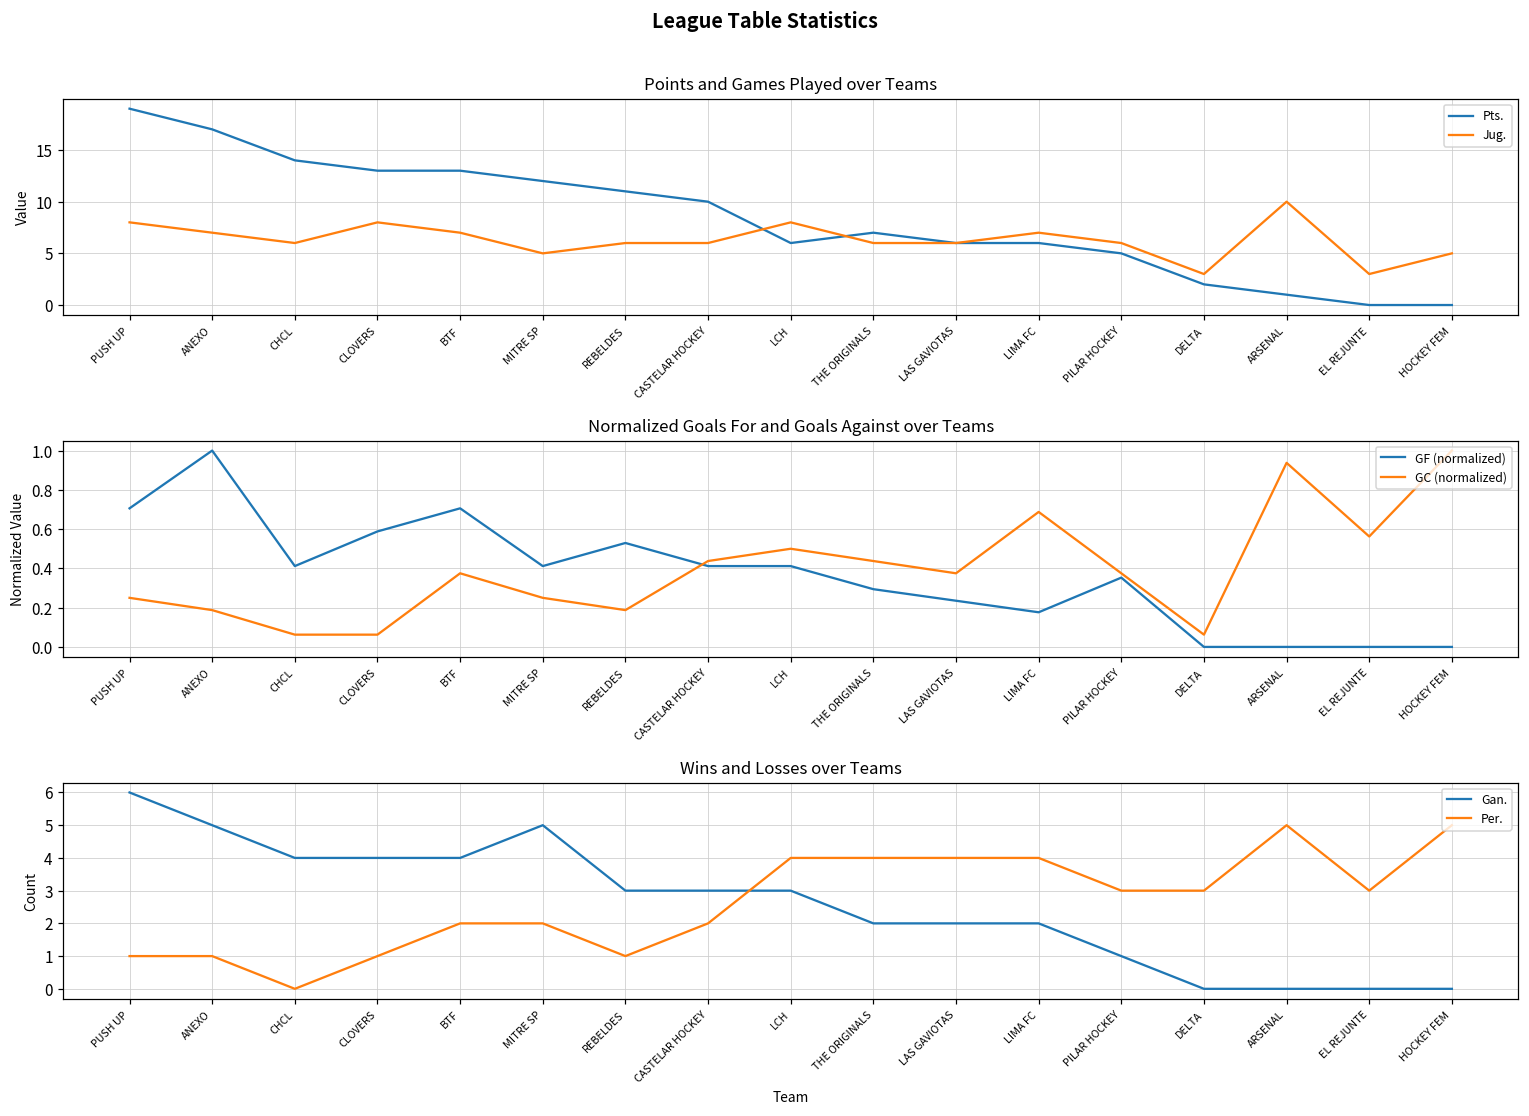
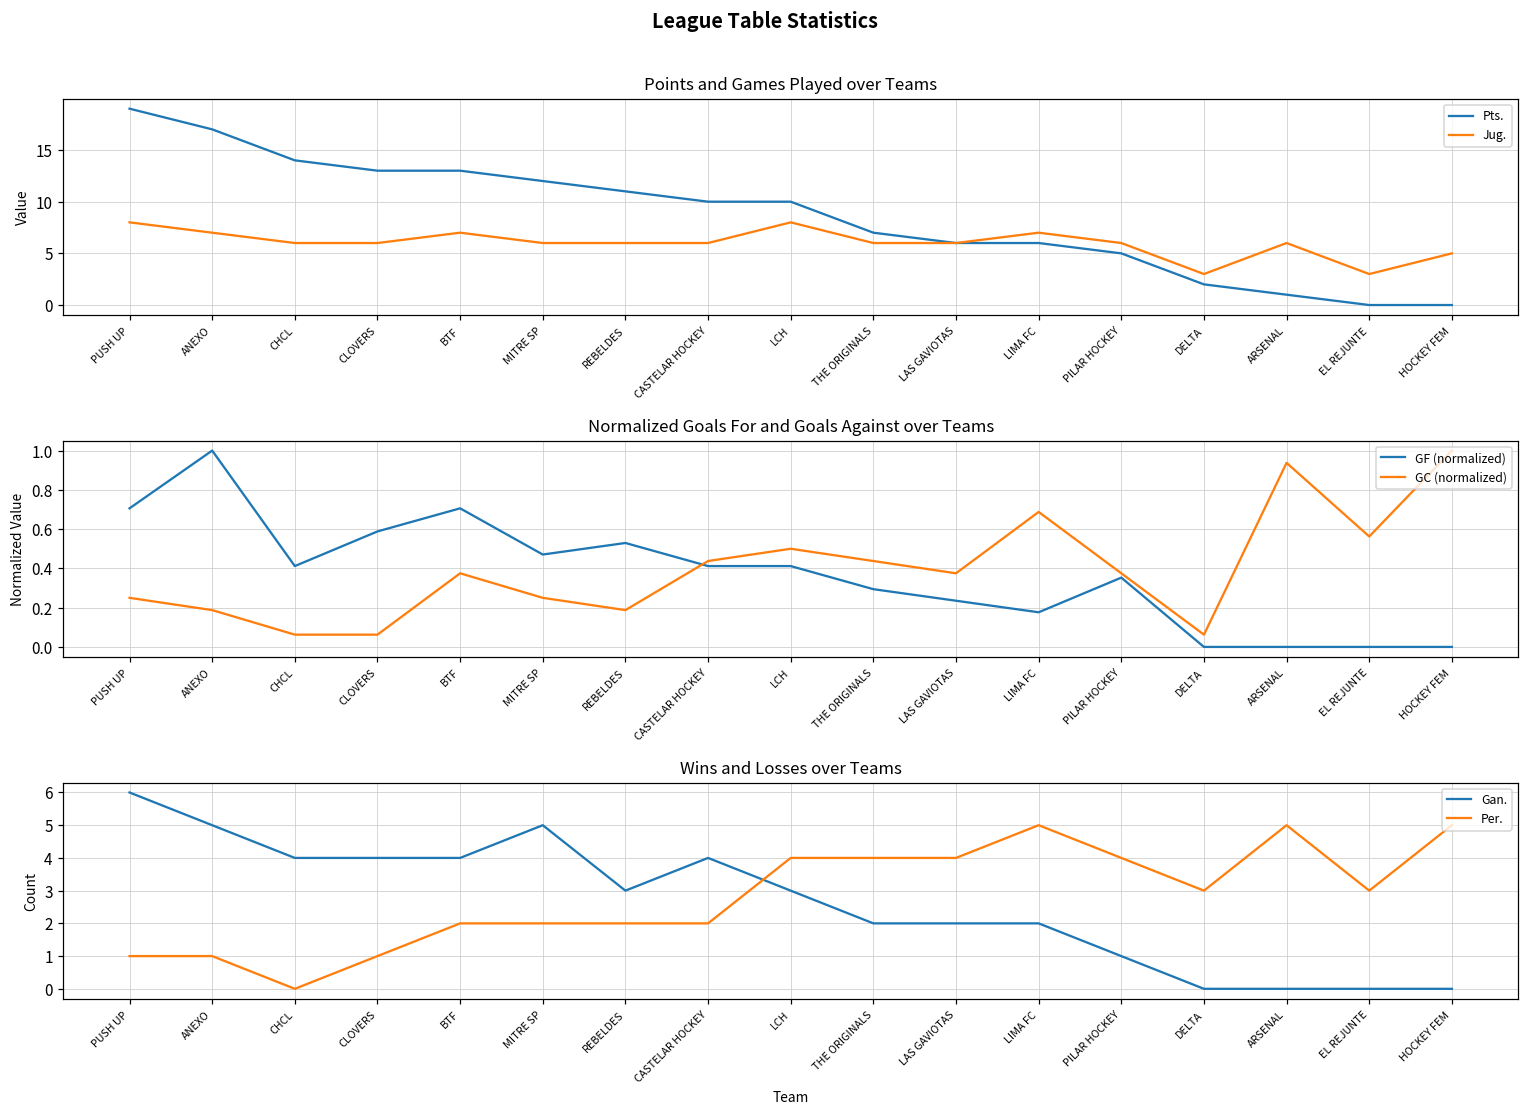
  {
    "Points and Games Played over Teams": {
      "Pts.": {
        "PUSH UP": 19,
        "ANEXO": 17,
        "CHCL": 14,
        "CLOVERS": 13,
        "BTF": 13,
        "MITRE SP": 12,
        "REBELDES": 11,
        "CASTELAR HOCKEY": 10,
-       "LCH": 6,
+       "LCH": 10,
        "THE ORIGINALS": 7,
        "LIMA FC": 6,
        "PILAR HOCKEY": 5,
        "DELTA": 2,
        "ARSENAL": 1,
        "EL REJUNTE": 0,
        "HOCKEY FEM": 0
      },
      "Jug.": {
        "PUSH UP": 8,
        "ANEXO": 7,
        "CHCL": 6,
-       "CLOVERS": 8,
+       "CLOVERS": 6,
        "BTF": 7,
-       "MITRE SP": 5,
+       "MITRE SP": 6,
        "REBELDES": 6,
        "CASTELAR HOCKEY": 6,
        "LCH": 8,
        "THE ORIGINALS": 6,
        "LIMA FC": 7,
        "PILAR HOCKEY": 6,
        "DELTA": 3,
-       "ARSENAL": 10,
+       "ARSENAL": 6,
        "EL REJUNTE": 3,
        "HOCKEY FEM": 5
      }
    },
    "Normalized Goals For and Goals Against over Teams": {
      "GF (normalized)": {
        "PUSH UP": 0.71,
        "ANEXO": 1.00,
        "CHCL": 0.41,
        "CLOVERS": 0.59,
        "BTF": 0.71,
-       "MITRE SP": 0.41,
+       "MITRE SP": 0.47,
        "REBELDES": 0.53,
        "CASTELAR HOCKEY": 0.41,
        "LCH": 0.41,
        "THE ORIGINALS": 0.29,
        "LAS GAVIOTAS": 0.24,
        "LIMA FC": 0.18,
        "PILAR HOCKEY": 0.35,
        "DELTA": 0.00,
        "ARSENAL": 0.00,
        "EL REJUNTE": 0.00,
        "HOCKEY FEM": 0.00
      },
      "GC (normalized)": {
        "PUSH UP": 0.25,
        "ANEXO": 0.19,
        "CHCL": 0.06,
        "CLOVERS": 0.06,
        "BTF": 0.38,
        "MITRE SP": 0.25,
        "REBELDES": 0.19,
        "CASTELAR HOCKEY": 0.44,
        "LCH": 0.50,
        "THE ORIGINALS": 0.44,
        "LAS GAVIOTAS": 0.38,
        "LIMA FC": 0.69,
        "PILAR HOCKEY": 0.38,
        "DELTA": 0.06,
        "ARSENAL": 0.94,
        "EL REJUNTE": 0.56
      }
    },
    "Wins and Losses over Teams": {
      "Gan.": {
        "PUSH UP": 6,
        "ANEXO": 5,
        "CHCL": 4,
        "CLOVERS": 4,
        "BTF": 4,
        "MITRE SP": 5,
        "REBELDES": 3,
-       "CASTELAR HOCKEY": 3,
+       "CASTELAR HOCKEY": 4,
        "LCH": 3,
        "THE ORIGINALS": 2,
        "LAS GAVIOTAS": 2,
        "LIMA FC": 2,
        "PILAR HOCKEY": 1,
        "DELTA": 0,
        "ARSENAL": 0,
        "EL REJUNTE": 0,
        "HOCKEY FEM": 0
      },
      "Per.": {
        "PUSH UP": 1,
        "ANEXO": 1,
        "CHCL": 0,
        "CLOVERS": 1,
        "BTF": 2,
        "MITRE SP": 2,
-       "REBELDES": 1,
+       "REBELDES": 2,
        "CASTELAR HOCKEY": 2,
        "LCH": 4,
        "THE ORIGINALS": 4,
        "LAS GAVIOTAS": 4,
-       "LIMA FC": 4,
-       "PILAR HOCKEY": 3,
+       "LIMA FC": 5,
+       "PILAR HOCKEY": 4,
        "DELTA": 3,
        "ARSENAL": 5,
        "EL REJUNTE": 3
      }
    }
  }
